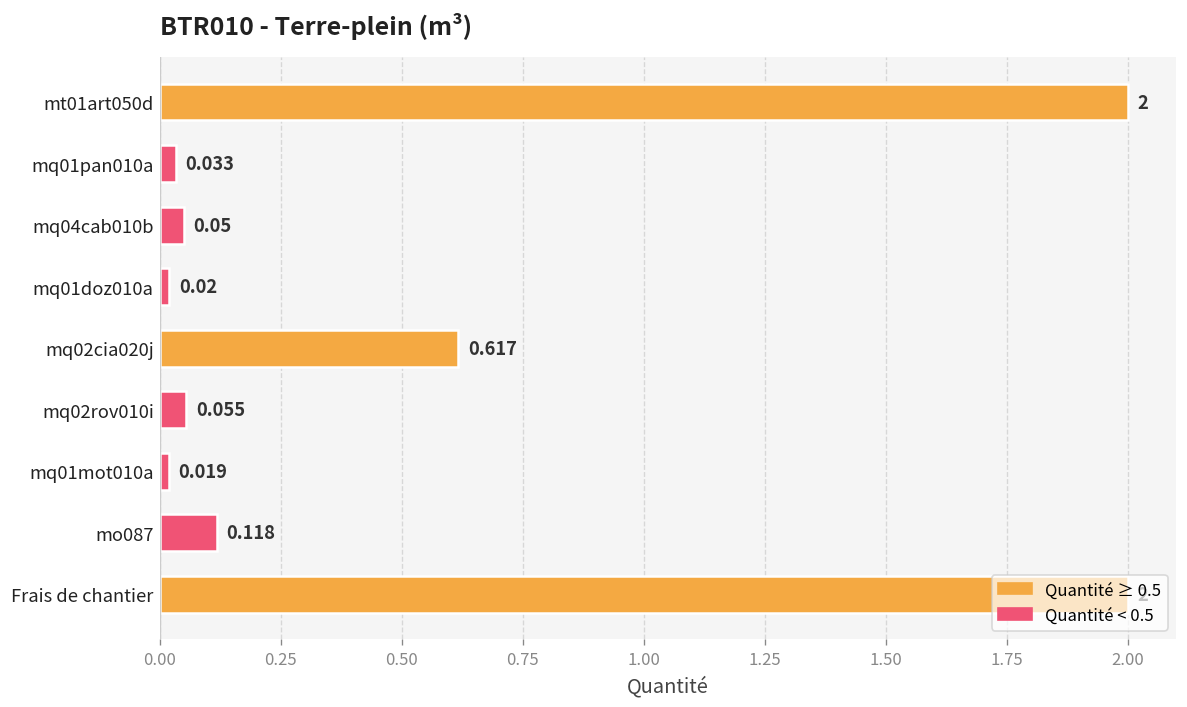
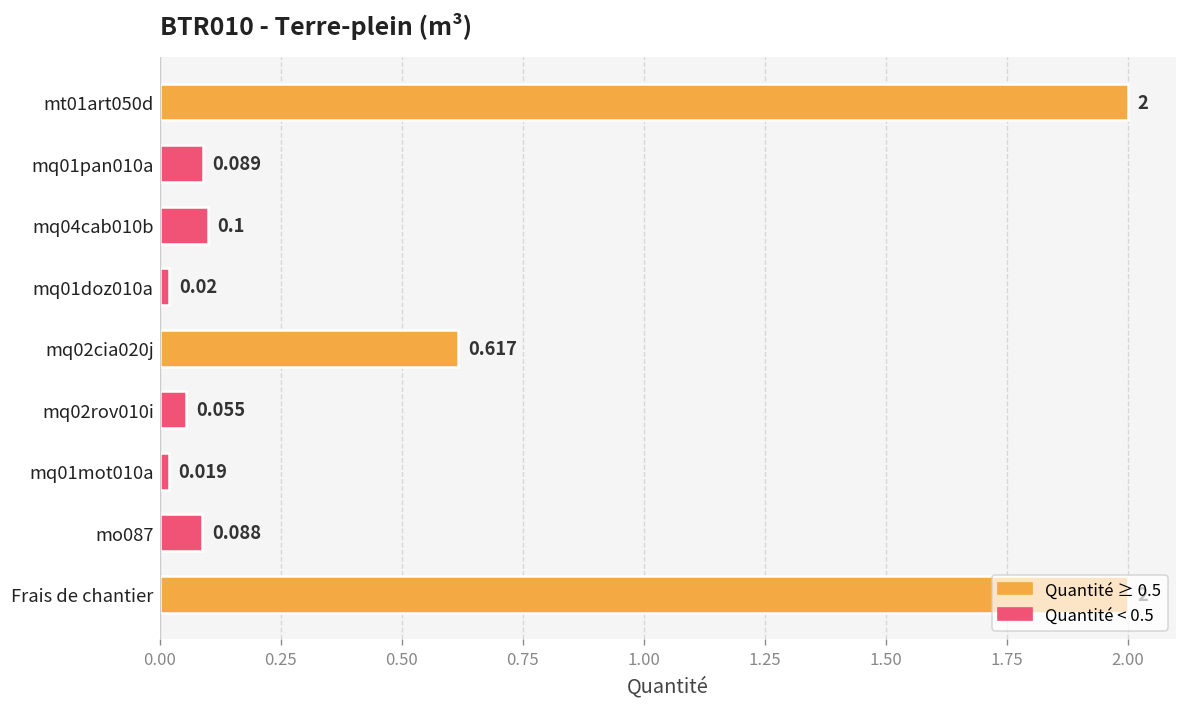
  {
    "mt01art050d": 2,
-   "mq01pan010a": 0.033,
-   "mq04cab010b": 0.05,
+   "mq01pan010a": 0.089,
+   "mq04cab010b": 0.1,
    "mq01doz010a": 0.02,
    "mq02cia020j": 0.617,
    "mq02rov010i": 0.055,
    "mq01mot010a": 0.019,
-   "mo087": 0.118
+   "mo087": 0.088
  }
